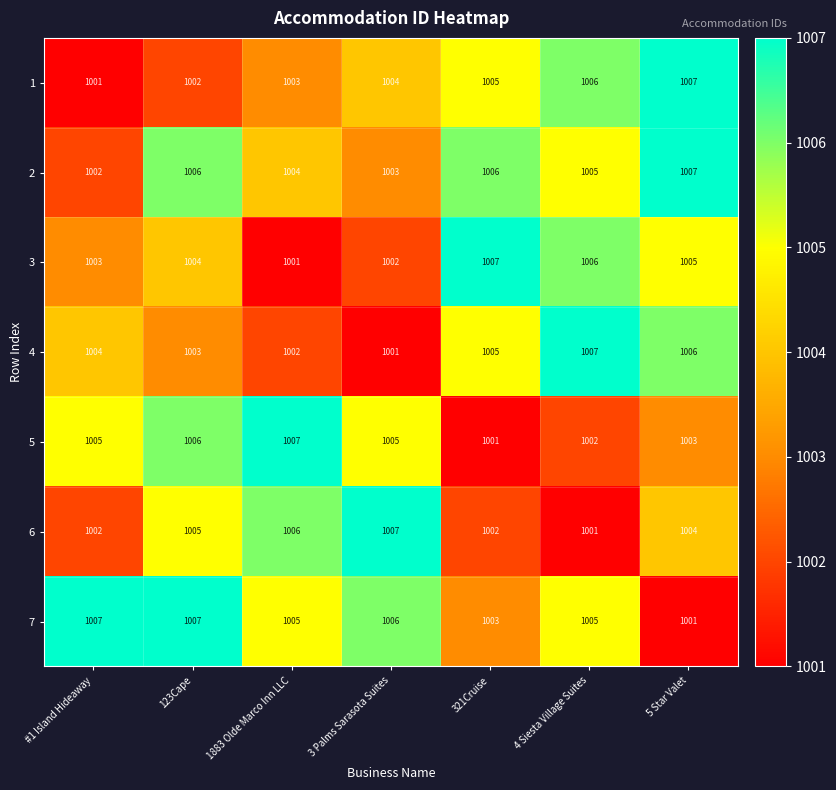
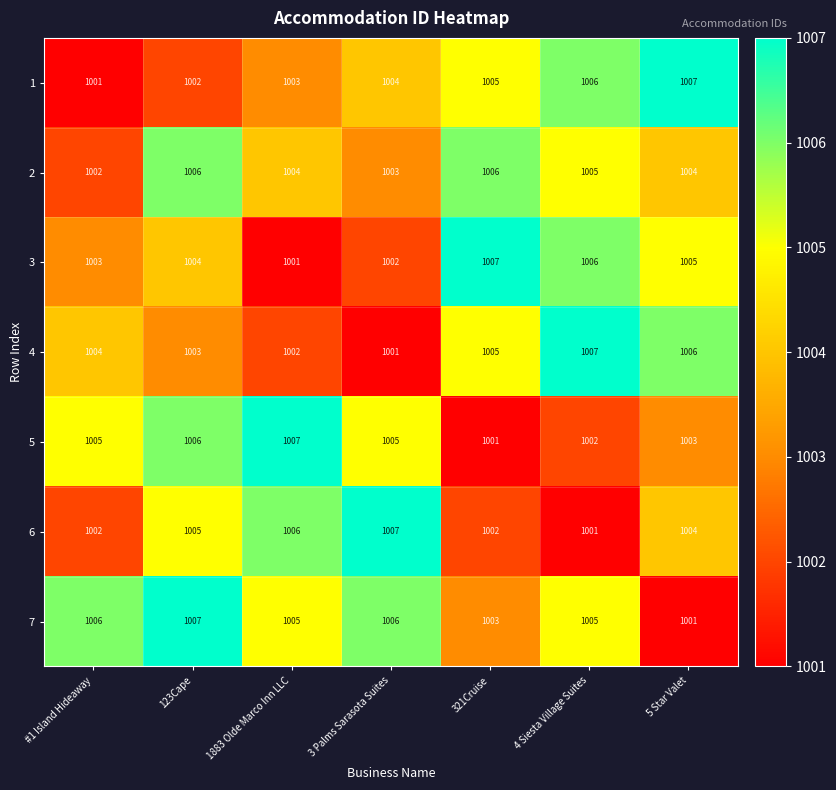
  {
    "1": {
      "#1 Island Hideaway": 1001,
      "123Cape": 1002,
      "1883 Olde Marco Inn LLC": 1003,
      "3 Palms Sarasota Suites": 1004,
      "321Cruise": 1005,
      "4 Siesta Village Suites": 1006,
      "5 Star Valet": 1007
    },
    "2": {
      "#1 Island Hideaway": 1002,
      "123Cape": 1006,
      "1883 Olde Marco Inn LLC": 1004,
      "3 Palms Sarasota Suites": 1003,
      "321Cruise": 1006,
      "4 Siesta Village Suites": 1005,
-     "5 Star Valet": 1007
+     "5 Star Valet": 1004
    },
    "3": {
      "#1 Island Hideaway": 1003,
      "123Cape": 1004,
      "1883 Olde Marco Inn LLC": 1001,
      "3 Palms Sarasota Suites": 1002,
      "321Cruise": 1007,
      "4 Siesta Village Suites": 1006,
      "5 Star Valet": 1005
    },
    "4": {
      "#1 Island Hideaway": 1004,
      "123Cape": 1003,
      "1883 Olde Marco Inn LLC": 1002,
      "3 Palms Sarasota Suites": 1001,
      "321Cruise": 1005,
      "4 Siesta Village Suites": 1007,
      "5 Star Valet": 1006
    },
    "5": {
      "#1 Island Hideaway": 1005,
      "123Cape": 1006,
      "1883 Olde Marco Inn LLC": 1007,
      "3 Palms Sarasota Suites": 1005,
      "321Cruise": 1001,
      "4 Siesta Village Suites": 1002,
      "5 Star Valet": 1003
    },
    "6": {
      "#1 Island Hideaway": 1002,
      "123Cape": 1005,
      "1883 Olde Marco Inn LLC": 1006,
      "3 Palms Sarasota Suites": 1007,
      "321Cruise": 1002,
      "4 Siesta Village Suites": 1001,
      "5 Star Valet": 1004
    },
    "7": {
-     "#1 Island Hideaway": 1007,
+     "#1 Island Hideaway": 1006,
      "123Cape": 1007,
      "1883 Olde Marco Inn LLC": 1005,
      "3 Palms Sarasota Suites": 1006,
      "321Cruise": 1003,
      "4 Siesta Village Suites": 1005,
      "5 Star Valet": 1001
    }
  }
